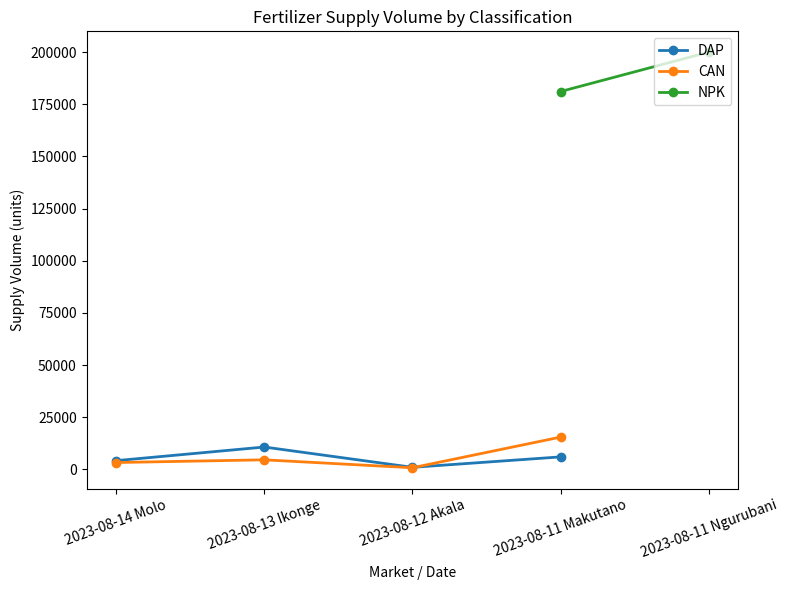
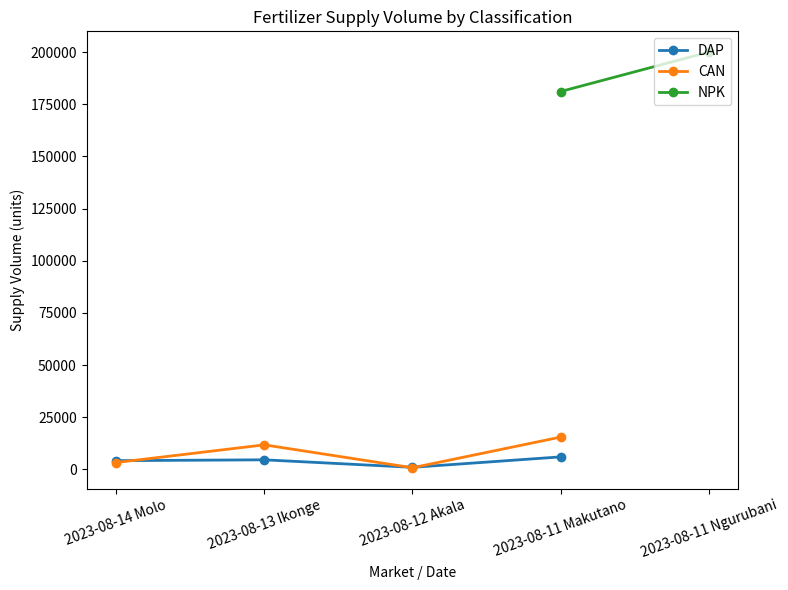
  {
    "DAP": {
-     "2023-08-13 Ikonge": 11000,
+     "2023-08-13 Ikonge": 5000,
      "2023-08-11 Makutano": 6000
    },
    "CAN": {
-     "2023-08-13 Ikonge": 5000,
+     "2023-08-13 Ikonge": 12000,
      "2023-08-11 Makutano": 15000
    },
    "NPK": {
      "2023-08-11 Makutano": 181000
    }
  }
